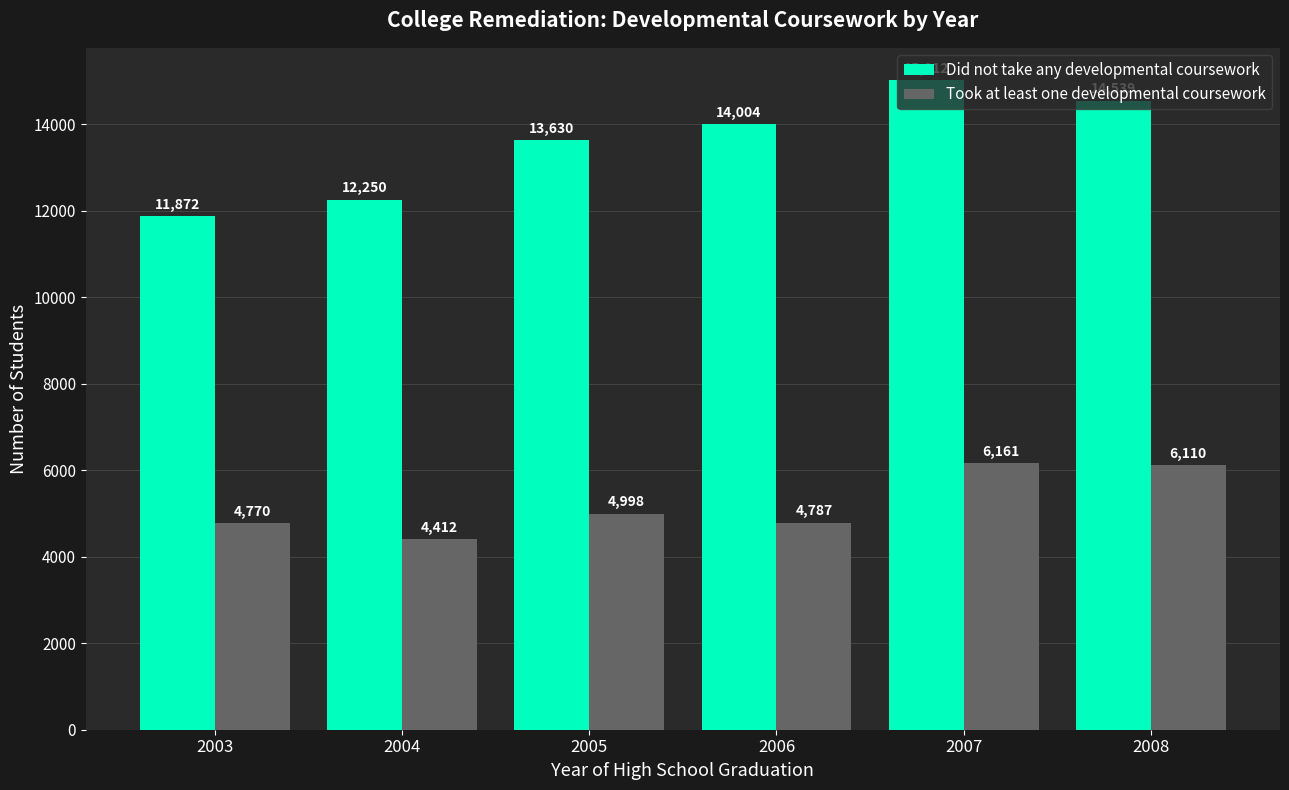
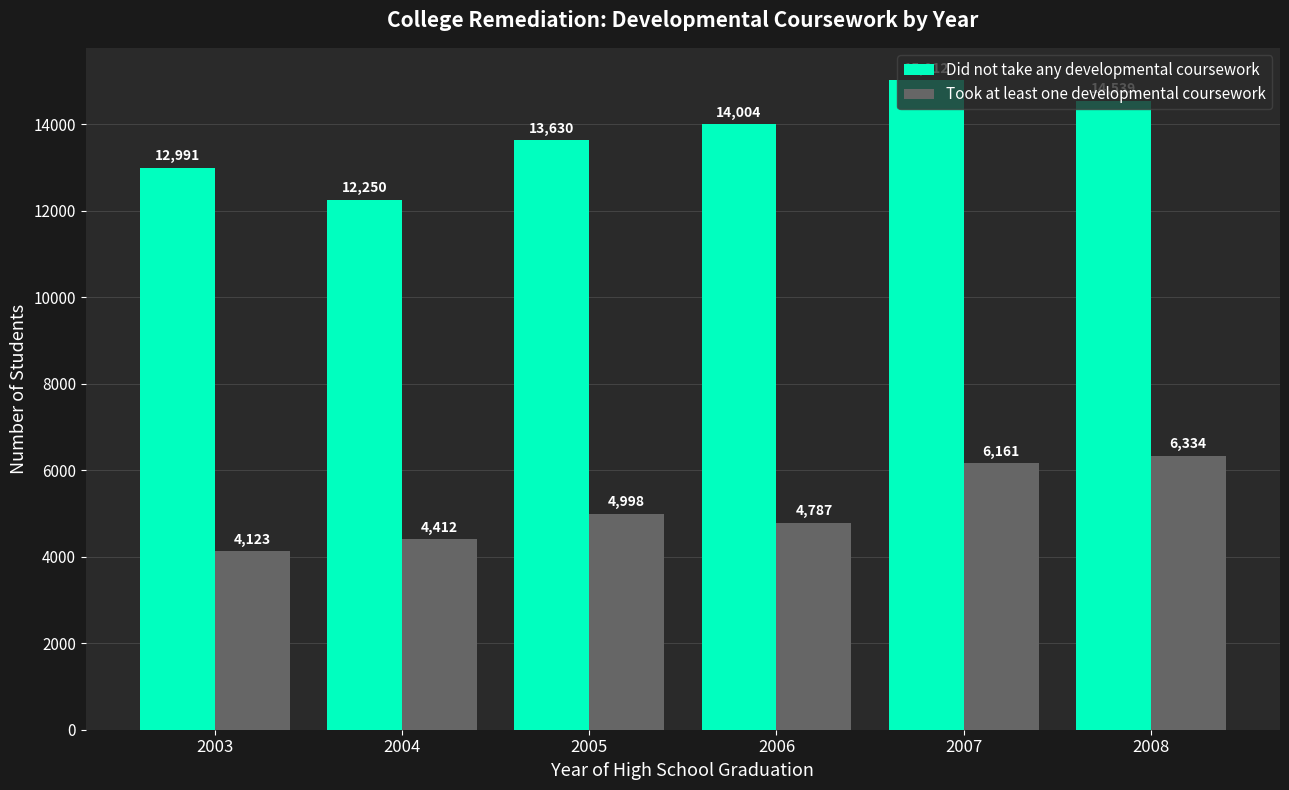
  {
    "Did not take any developmental coursework": {
-     "2003": "11,872",
+     "2003": "12,991",
      "2004": "12,250",
      "2005": "13,630",
      "2006": "14,004"
    },
    "Took at least one developmental coursework": {
-     "2003": "4,770",
+     "2003": "4,123",
      "2004": "4,412",
      "2005": "4,998",
      "2006": "4,787",
      "2007": "6,161",
-     "2008": "6,110"
+     "2008": "6,334"
    }
  }
